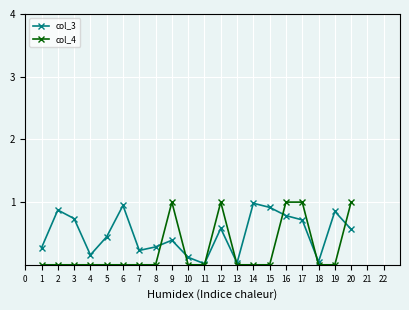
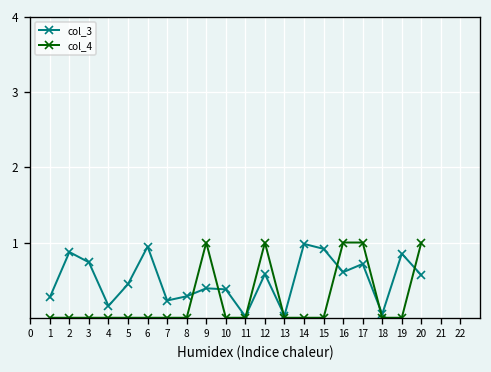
  {
    "col_3": {
      "1": 0.3,
      "2": 0.9,
      "3": 0.7,
      "4": 0.2,
      "5": 0.4,
      "6": 0.9,
      "7": 0.2,
      "8": 0.3,
      "9": 0.4,
-     "10": 0.1,
+     "10": 0.4,
      "12": 0.6,
      "14": 1.0,
      "15": 0.9,
-     "16": 0.8,
+     "16": 0.6,
      "17": 0.7,
      "18": 0.0,
      "19": 0.9,
      "20": 0.6
    },
    "col_4": {
      "1": 0.0,
      "2": 0.0,
      "3": 0.0,
      "4": 0.0,
      "5": 0.0,
      "6": 0.0,
      "7": 0.0,
      "8": 0.0,
      "9": 1.0,
      "10": 0.0,
      "12": 1.0,
      "14": 0.0,
      "15": 0.0,
      "16": 1.0,
      "17": 1.0,
      "18": 0.0,
      "19": 0.0,
      "20": 1.0
    }
  }
